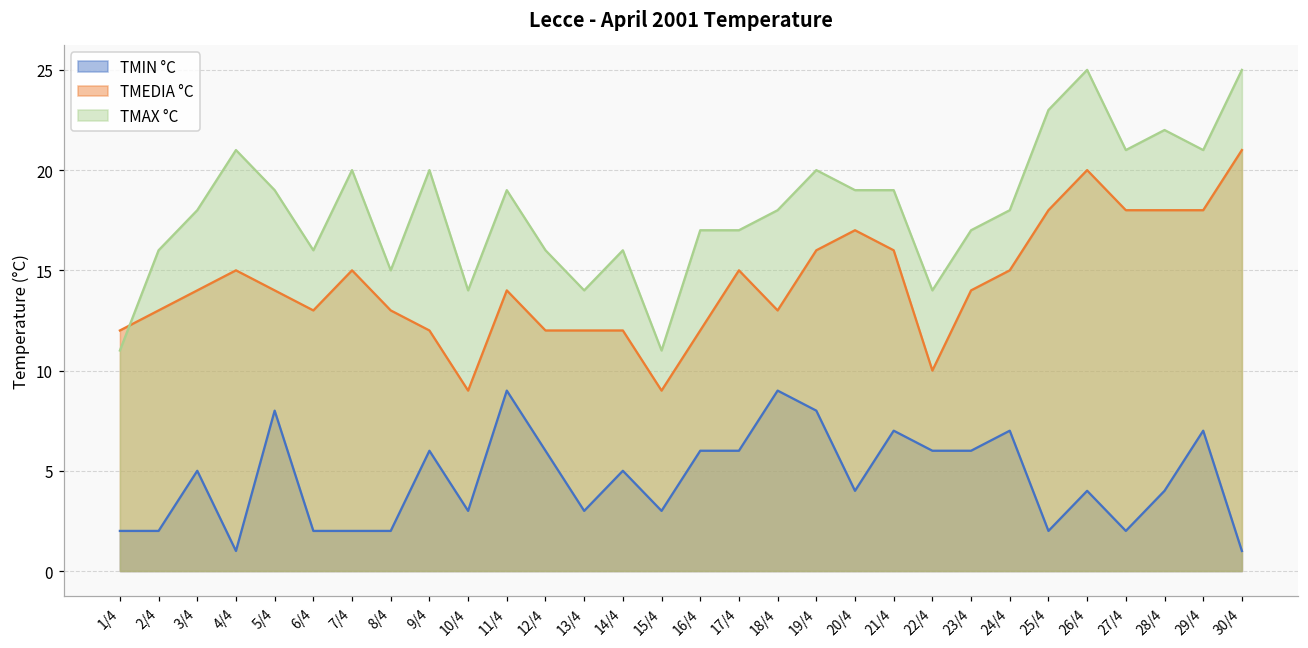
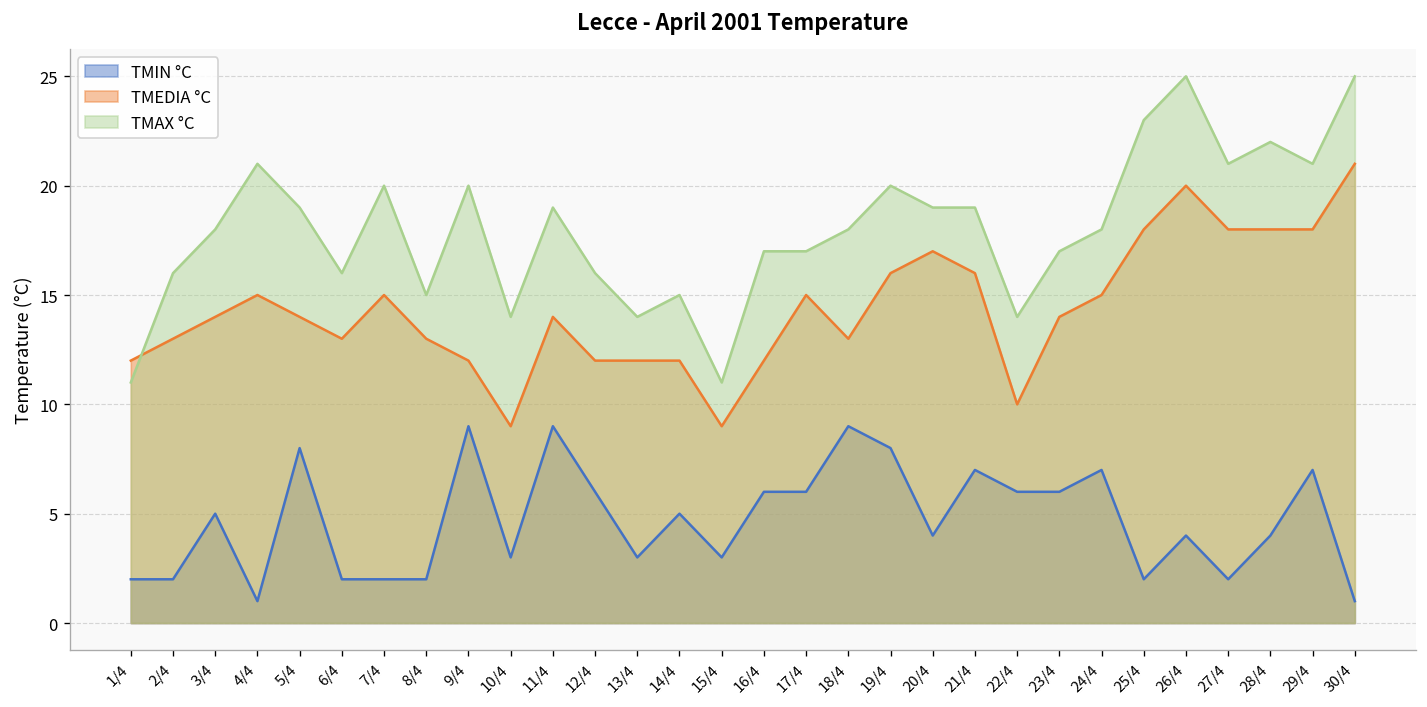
  {
    "TMIN °C": {
      "1/4": 2,
      "2/4": 2,
      "3/4": 5,
      "4/4": 1,
      "5/4": 8,
      "6/4": 2,
      "7/4": 2,
      "8/4": 2,
-     "9/4": 6,
+     "9/4": 9,
      "10/4": 3,
      "11/4": 9,
      "12/4": 6,
      "13/4": 3,
      "14/4": 5,
      "15/4": 3,
      "16/4": 6,
      "17/4": 6,
      "18/4": 9,
      "19/4": 8,
      "20/4": 4,
      "21/4": 7,
      "22/4": 6,
      "23/4": 6,
      "24/4": 7,
      "25/4": 2,
      "26/4": 4,
      "27/4": 2,
      "28/4": 4,
      "29/4": 7,
      "30/4": 1
    },
    "TMEDIA °C": {
      "1/4": 12,
      "2/4": 13,
      "3/4": 14,
      "4/4": 15,
      "5/4": 14,
      "6/4": 13,
      "7/4": 15,
      "8/4": 13,
      "9/4": 12,
      "10/4": 9,
      "11/4": 14,
      "12/4": 12,
      "13/4": 12,
      "14/4": 12,
      "15/4": 9,
      "16/4": 12,
      "17/4": 15,
      "18/4": 13,
      "19/4": 16,
      "20/4": 17,
      "21/4": 16,
      "22/4": 10,
      "23/4": 14,
      "24/4": 15,
      "25/4": 18,
      "26/4": 20,
      "27/4": 18,
      "28/4": 18,
      "29/4": 18,
      "30/4": 21
    },
    "TMAX °C": {
      "1/4": 11,
      "2/4": 16,
      "3/4": 18,
      "4/4": 21,
      "5/4": 19,
      "6/4": 16,
      "7/4": 20,
      "8/4": 15,
      "9/4": 20,
      "10/4": 14,
      "11/4": 19,
      "12/4": 16,
      "13/4": 14,
-     "14/4": 16,
+     "14/4": 15,
      "15/4": 11,
      "16/4": 17,
      "17/4": 17,
      "18/4": 18,
      "19/4": 20,
      "20/4": 19,
      "21/4": 19,
      "22/4": 14,
      "23/4": 17,
      "24/4": 18,
      "25/4": 23,
      "26/4": 25,
      "27/4": 21,
      "28/4": 22,
      "29/4": 21,
      "30/4": 25
    }
  }
